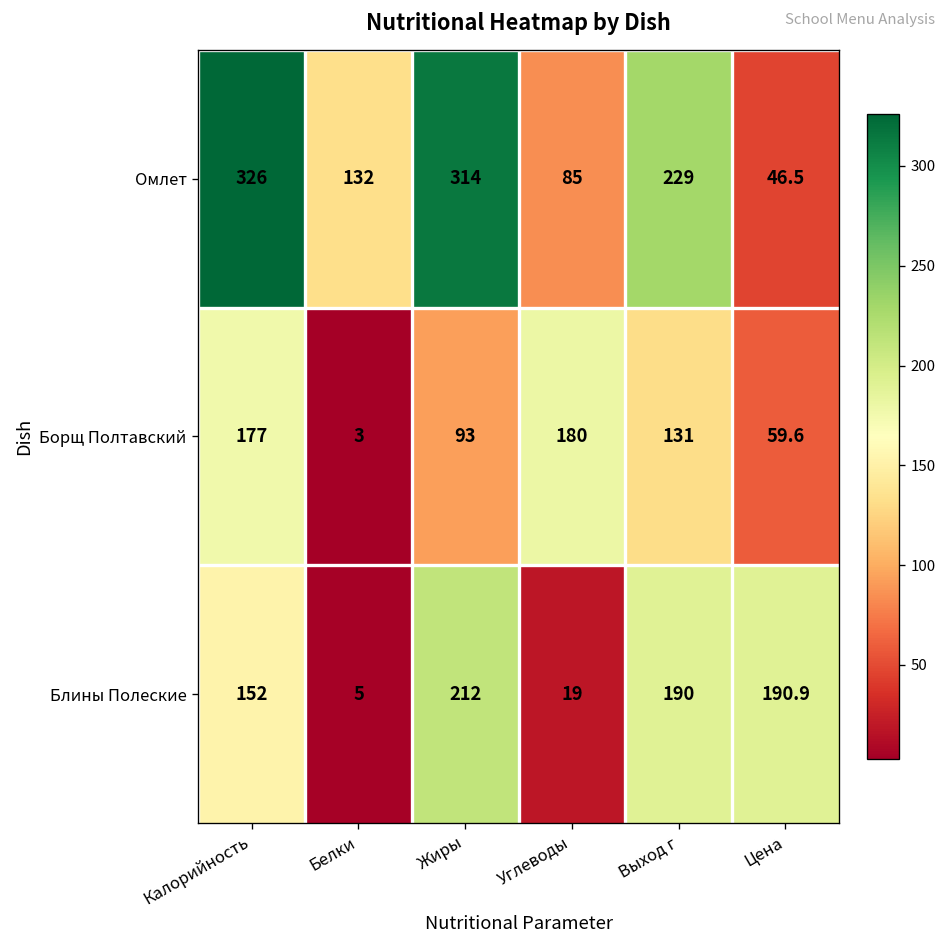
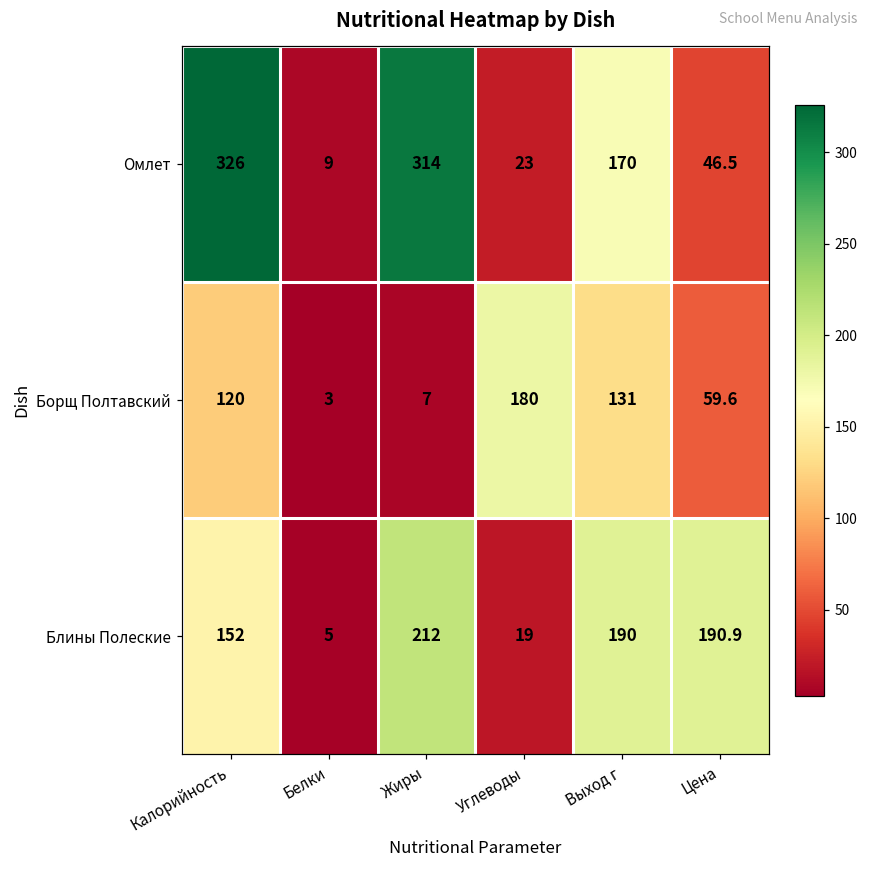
  {
    "Омлет": {
      "Калорийность": 326,
-     "Белки": 132,
+     "Белки": 9,
      "Жиры": 314,
-     "Углеводы": 85,
-     "Выход г": 229,
+     "Углеводы": 23,
+     "Выход г": 170,
      "Цена": 46.5
    },
    "Борщ Полтавский": {
-     "Калорийность": 177,
+     "Калорийность": 120,
      "Белки": 3,
-     "Жиры": 93,
+     "Жиры": 7,
      "Углеводы": 180,
      "Выход г": 131,
      "Цена": 59.6
    },
    "Блины Полеские": {
      "Калорийность": 152,
      "Белки": 5,
      "Жиры": 212,
      "Углеводы": 19,
      "Выход г": 190,
      "Цена": 190.9
    }
  }
